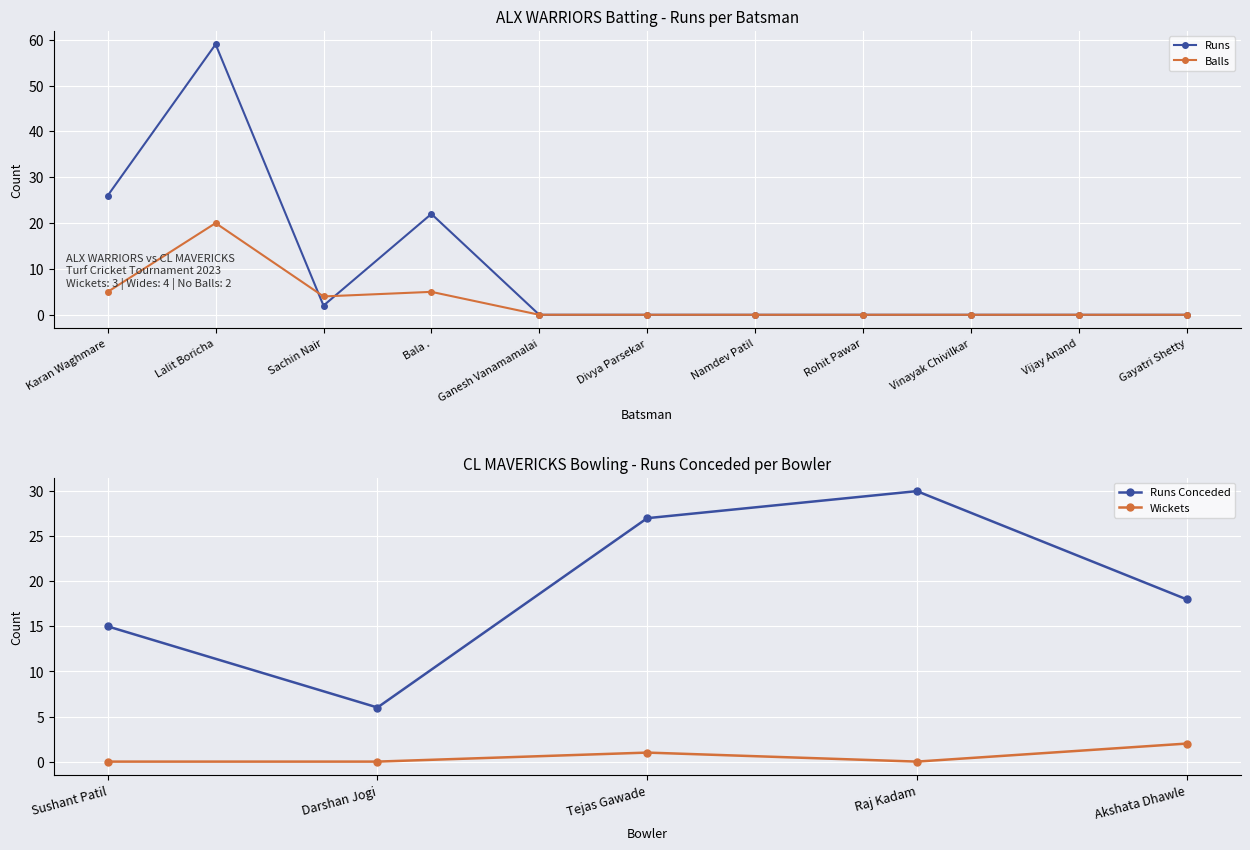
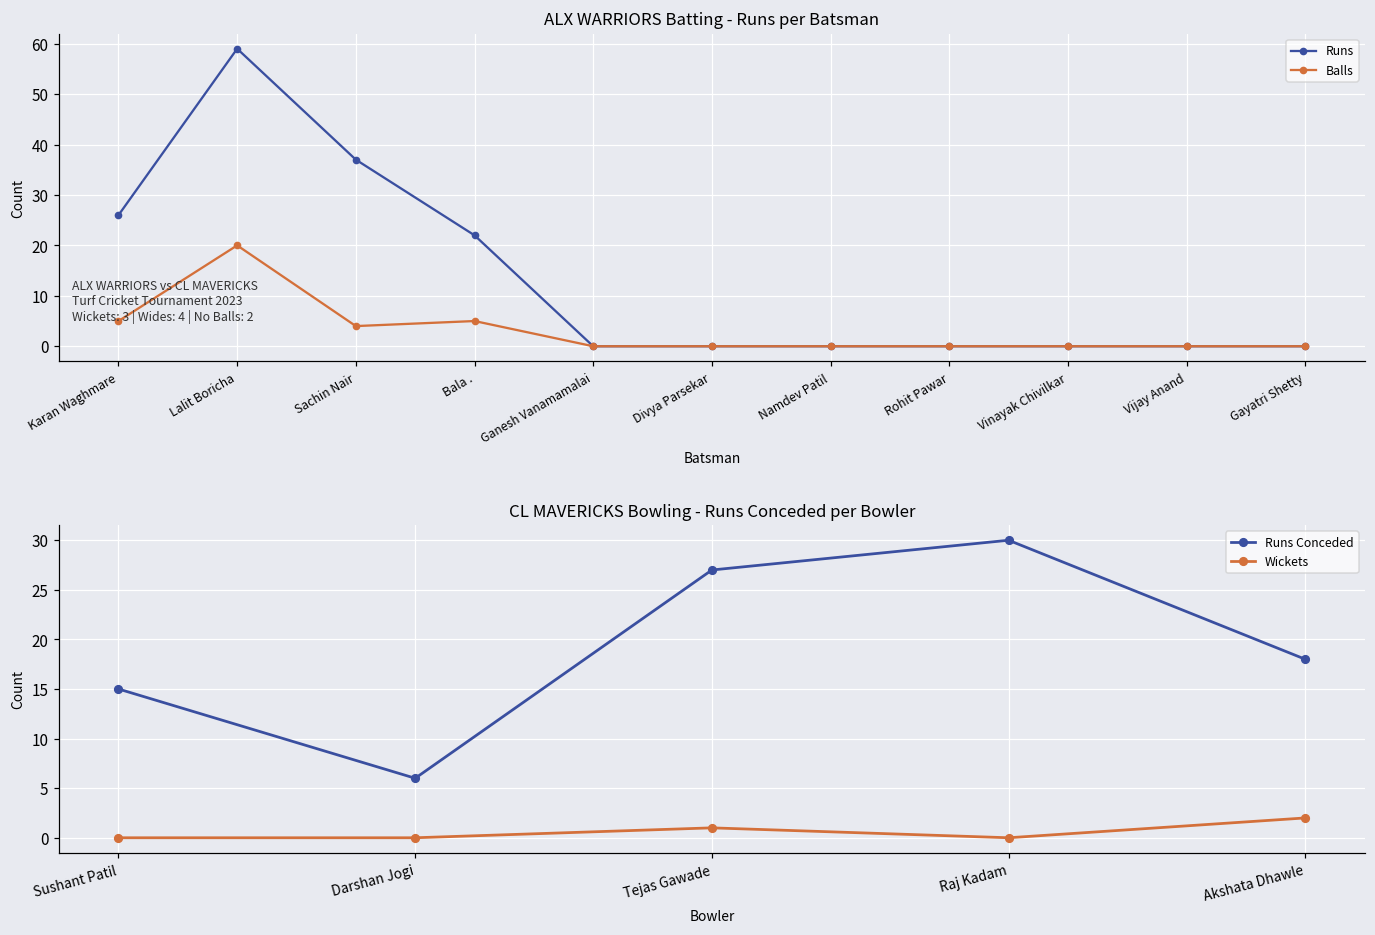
  {
    "ALX WARRIORS Batting - Runs per Batsman": {
      "Runs": {
        "Karan Waghmare": 26,
        "Lalit Boricha": 59,
-       "Sachin Nair": 2,
+       "Sachin Nair": 37,
        "Bala .": 22
      },
      "Balls": {
        "Lalit Boricha": 20,
        "Sachin Nair": 4,
        "Bala .": 5
      }
    },
    "CL MAVERICKS Bowling - Runs Conceded per Bowler": {
      "Runs Conceded": {
        "Sushant Patil": 15,
        "Darshan Jogi": 6,
        "Tejas Gawade": 27,
        "Raj Kadam": 30,
        "Akshata Dhawle": 18
      },
      "Wickets": {
        "Sushant Patil": 0,
        "Darshan Jogi": 0,
        "Tejas Gawade": 1,
        "Raj Kadam": 0,
        "Akshata Dhawle": 2
      }
    }
  }
